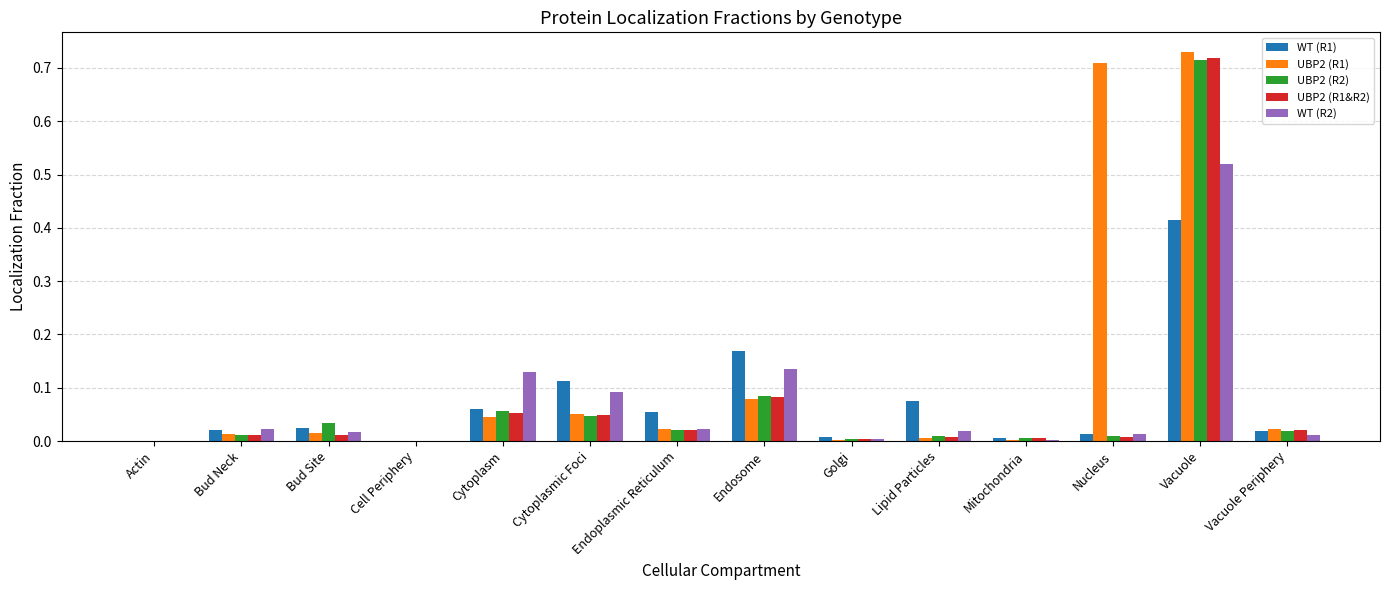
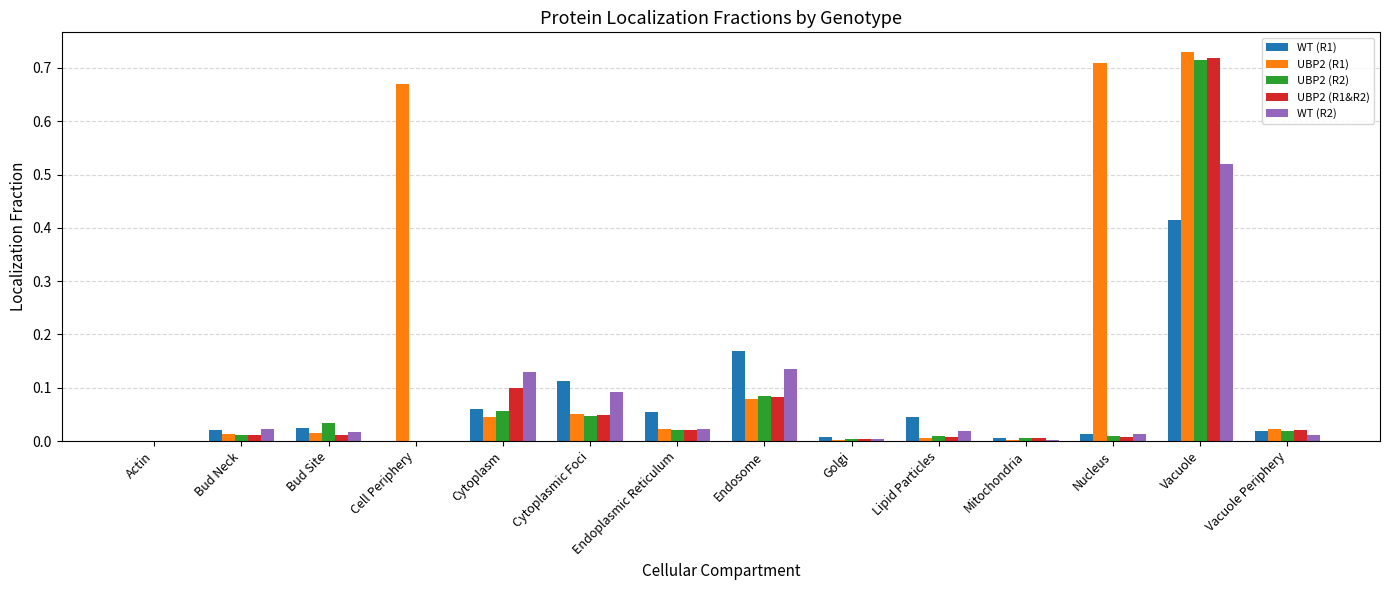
  {
    "WT (R1)": {
      "Bud Neck": 0.02,
      "Bud Site": 0.03,
      "Cytoplasm": 0.06,
      "Cytoplasmic Foci": 0.11,
      "Endoplasmic Reticulum": 0.05,
      "Endosome": 0.17,
      "Golgi": 0.01,
-     "Lipid Particles": 0.08,
+     "Lipid Particles": 0.05,
      "Mitochondria": 0.01,
      "Nucleus": 0.01,
      "Vacuole": 0.41,
      "Vacuole Periphery": 0.02
    },
    "UBP2 (R1)": {
      "Bud Neck": 0.01,
      "Bud Site": 0.01,
-     "Cell Periphery": 0.00,
+     "Cell Periphery": 0.67,
      "Cytoplasm": 0.05,
      "Cytoplasmic Foci": 0.05,
      "Endoplasmic Reticulum": 0.02,
      "Endosome": 0.08,
      "Lipid Particles": 0.01,
      "Nucleus": 0.71,
      "Vacuole": 0.73,
      "Vacuole Periphery": 0.02
    },
    "UBP2 (R2)": {
      "Bud Neck": 0.01,
      "Bud Site": 0.03,
      "Cytoplasm": 0.06,
      "Cytoplasmic Foci": 0.05,
      "Endoplasmic Reticulum": 0.02,
      "Endosome": 0.08,
      "Lipid Particles": 0.01,
      "Mitochondria": 0.01,
      "Nucleus": 0.01,
      "Vacuole": 0.71,
      "Vacuole Periphery": 0.02
    },
    "UBP2 (R1&R2)": {
      "Bud Neck": 0.01,
      "Bud Site": 0.01,
-     "Cytoplasm": 0.05,
+     "Cytoplasm": 0.10,
      "Cytoplasmic Foci": 0.05,
      "Endoplasmic Reticulum": 0.02,
      "Endosome": 0.08,
      "Lipid Particles": 0.01,
      "Mitochondria": 0.00,
      "Nucleus": 0.01,
      "Vacuole": 0.72,
      "Vacuole Periphery": 0.02
    },
    "WT (R2)": {
      "Bud Neck": 0.02,
      "Bud Site": 0.02,
      "Cytoplasm": 0.13,
      "Cytoplasmic Foci": 0.09,
      "Endoplasmic Reticulum": 0.02,
      "Endosome": 0.13,
      "Lipid Particles": 0.02,
      "Nucleus": 0.01,
      "Vacuole": 0.52,
      "Vacuole Periphery": 0.01
    }
  }
